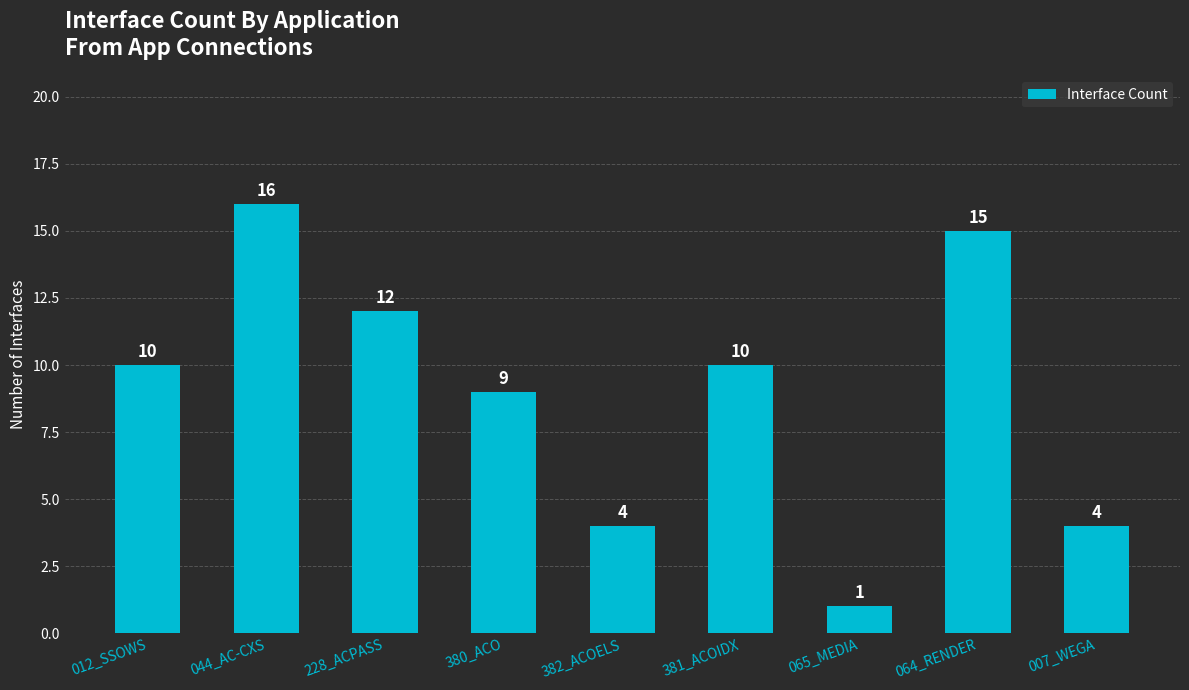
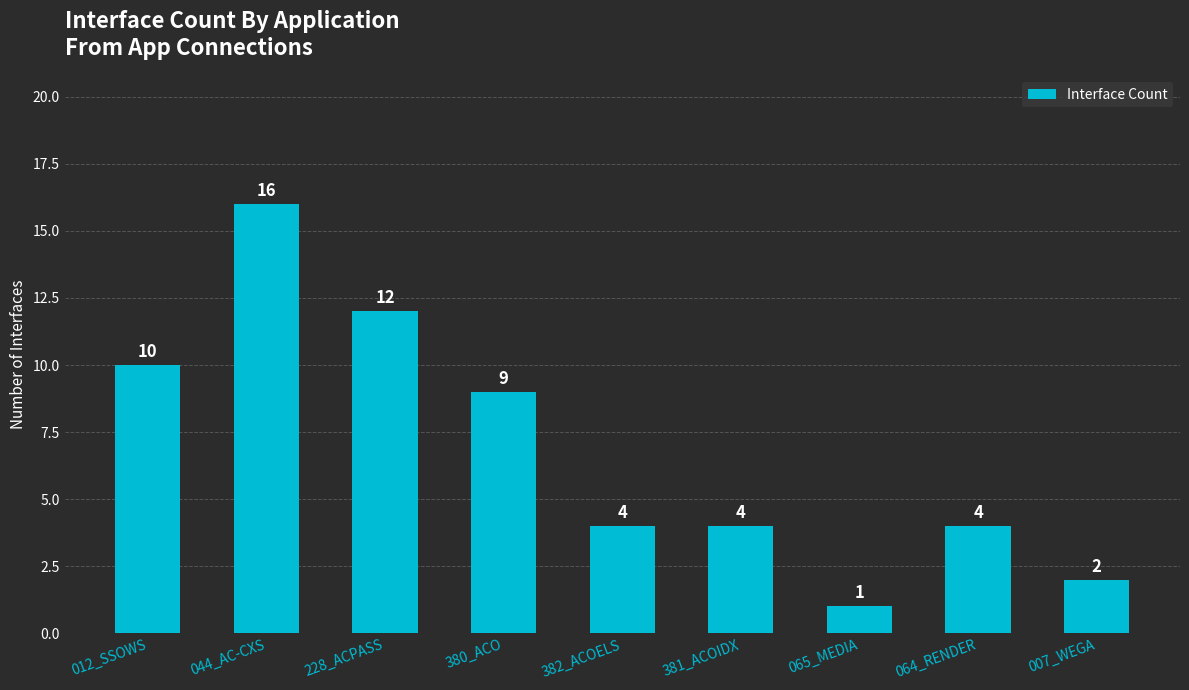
  {
    "012_SSOWS": 10,
    "044_AC-CXS": 16,
    "228_ACPASS": 12,
    "380_ACO": 9,
    "382_ACOELS": 4,
-   "381_ACOIDX": 10,
+   "381_ACOIDX": 4,
    "065_MEDIA": 1,
-   "064_RENDER": 15,
-   "007_WEGA": 4
+   "064_RENDER": 4,
+   "007_WEGA": 2
  }
